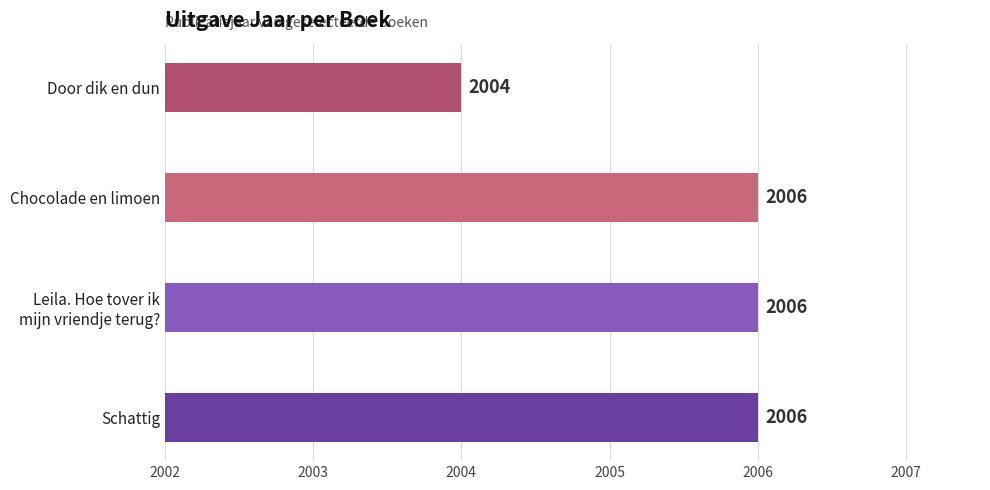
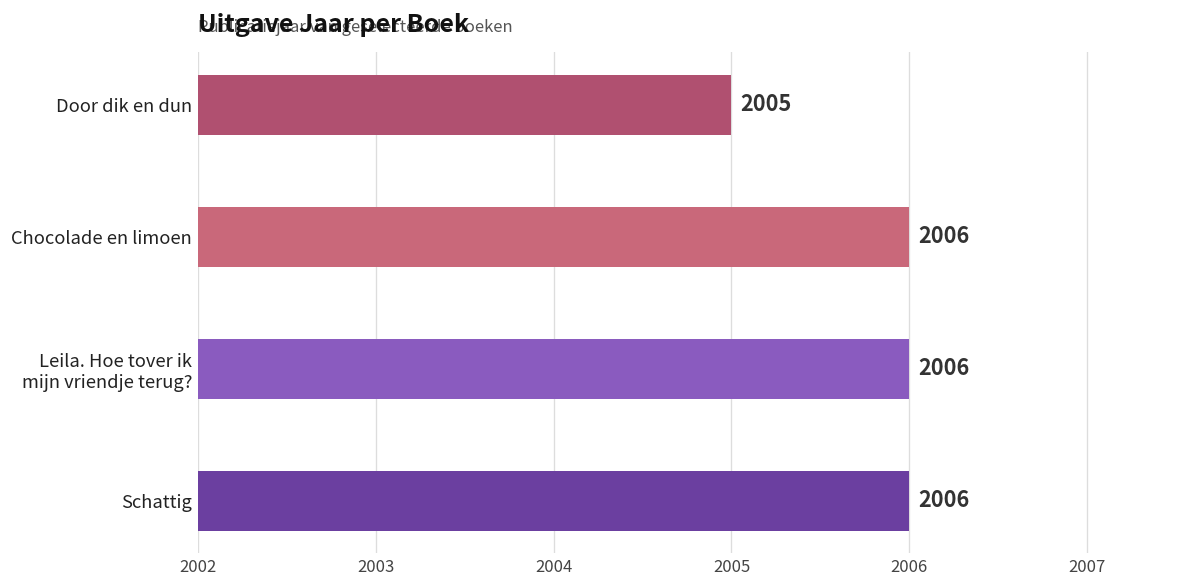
  {
-   "Door dik en dun": 2004,
+   "Door dik en dun": 2005,
    "Chocolade en limoen": 2006,
    "Leila. Hoe tover ik mijn vriendje terug?": 2006,
    "Schattig": 2006
  }
